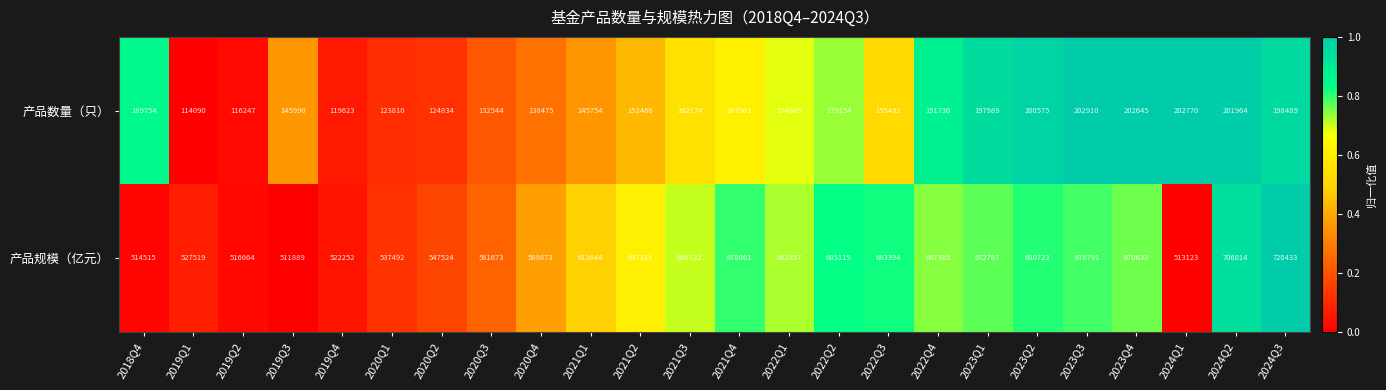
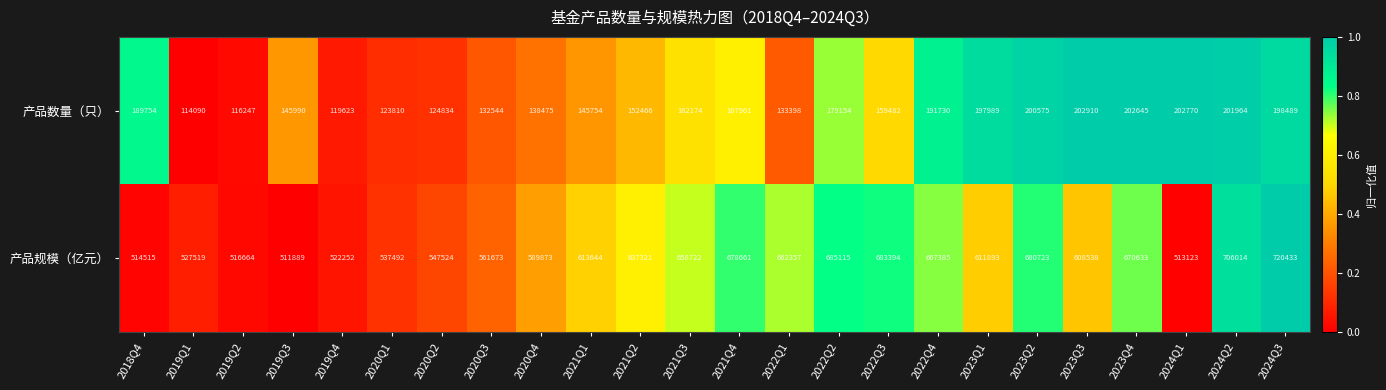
  {
    "产品数量（只）": {
      "2018Q4": 189754,
      "2019Q1": 114090,
      "2019Q2": 116247,
      "2019Q3": 145990,
      "2019Q4": 119623,
      "2020Q1": 123810,
      "2020Q2": 124834,
      "2020Q3": 132544,
      "2020Q4": 138475,
      "2021Q1": 145754,
      "2021Q2": 152466,
      "2021Q3": 162174,
      "2021Q4": 167961,
-     "2022Q1": 174885,
+     "2022Q1": 133398,
      "2022Q2": 179154,
      "2022Q3": 159482,
      "2022Q4": 191730,
      "2023Q1": 197989,
      "2023Q2": 200575,
      "2023Q3": 202910,
      "2023Q4": 202645,
      "2024Q1": 202770,
      "2024Q2": 201964,
      "2024Q3": 198489
    },
    "产品规模（亿元）": {
      "2018Q4": 514515,
      "2019Q1": 527519,
      "2019Q2": 516664,
      "2019Q3": 511889,
      "2019Q4": 522252,
      "2020Q1": 537492,
      "2020Q2": 547524,
      "2020Q3": 561673,
      "2020Q4": 589873,
      "2021Q1": 613644,
      "2021Q2": 637321,
      "2021Q3": 658722,
      "2021Q4": 678661,
      "2022Q1": 662357,
      "2022Q2": 685115,
      "2022Q3": 683394,
      "2022Q4": 667385,
-     "2023Q1": 672787,
+     "2023Q1": 611893,
      "2023Q2": 680723,
-     "2023Q3": 676791,
+     "2023Q3": 608538,
      "2023Q4": 670633,
      "2024Q1": 513123,
      "2024Q2": 706014,
      "2024Q3": 720433
    }
  }
